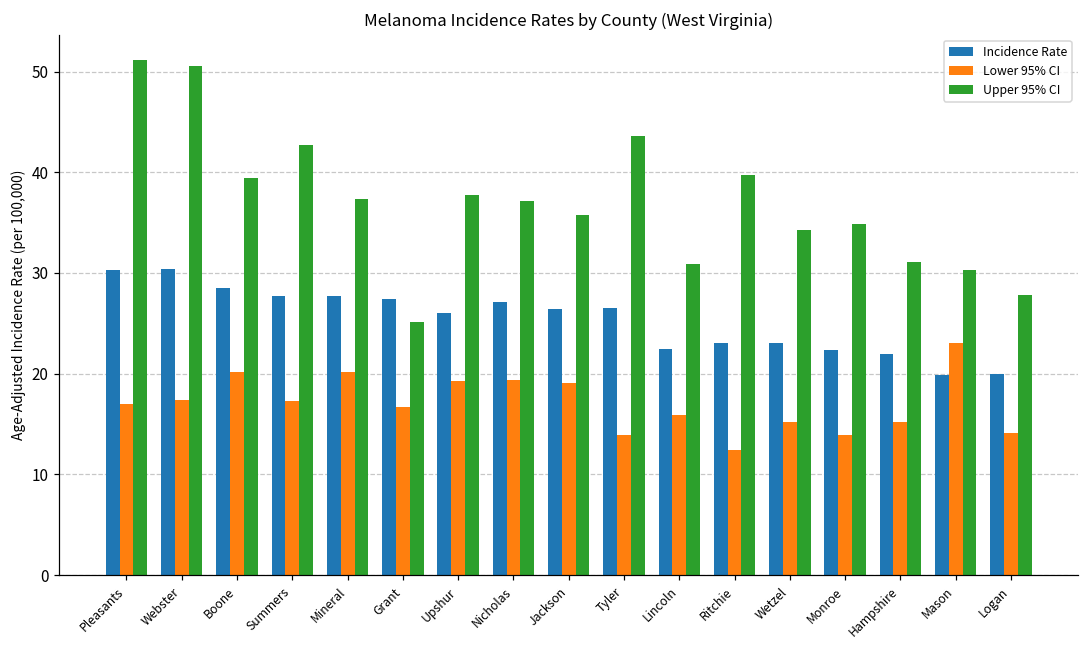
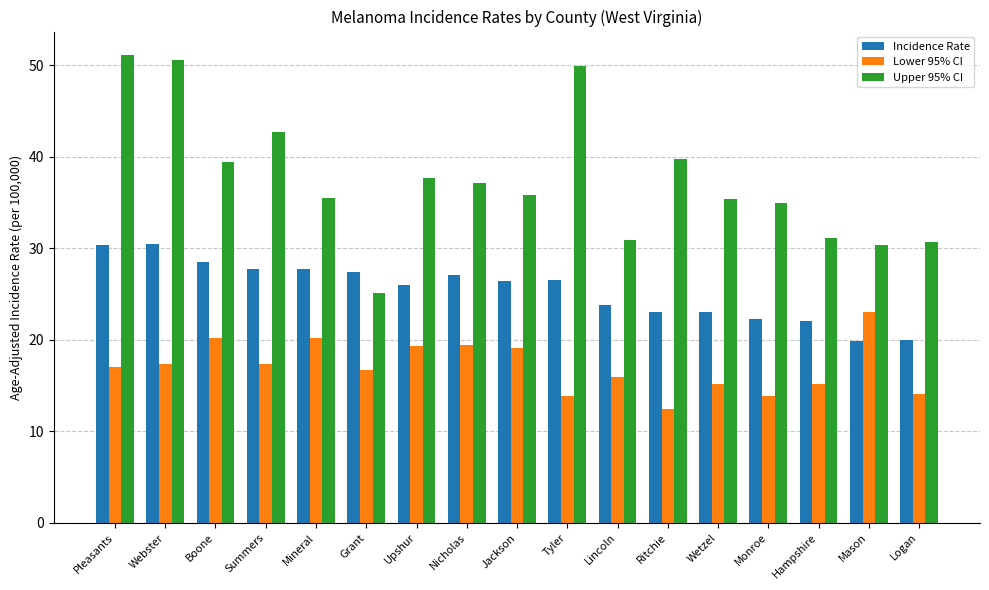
  {
    "Incidence Rate": {
      "Pleasants": 30,
      "Webster": 30,
      "Boone": 29,
      "Summers": 28,
      "Mineral": 28,
      "Grant": 27,
      "Upshur": 26,
      "Nicholas": 27,
      "Jackson": 26,
      "Tyler": 27,
-     "Lincoln": 22,
+     "Lincoln": 24,
      "Ritchie": 23,
      "Wetzel": 23,
      "Monroe": 22,
      "Hampshire": 22,
      "Mason": 20,
      "Logan": 20
    },
    "Lower 95% CI": {
      "Pleasants": 17,
      "Webster": 17,
      "Boone": 20,
      "Summers": 17,
      "Mineral": 20,
      "Grant": 17,
      "Upshur": 19,
      "Nicholas": 19,
      "Jackson": 19,
      "Tyler": 14,
      "Lincoln": 16,
      "Ritchie": 12,
      "Wetzel": 15,
      "Monroe": 14,
      "Hampshire": 15,
      "Mason": 23,
      "Logan": 14
    },
    "Upper 95% CI": {
      "Pleasants": 51,
      "Webster": 51,
      "Boone": 39,
      "Summers": 43,
-     "Mineral": 37,
+     "Mineral": 36,
      "Grant": 25,
      "Upshur": 38,
      "Nicholas": 37,
      "Jackson": 36,
-     "Tyler": 44,
+     "Tyler": 50,
      "Lincoln": 31,
      "Ritchie": 40,
-     "Wetzel": 34,
+     "Wetzel": 35,
      "Monroe": 35,
      "Hampshire": 31,
      "Mason": 30,
-     "Logan": 28
+     "Logan": 31
    }
  }
